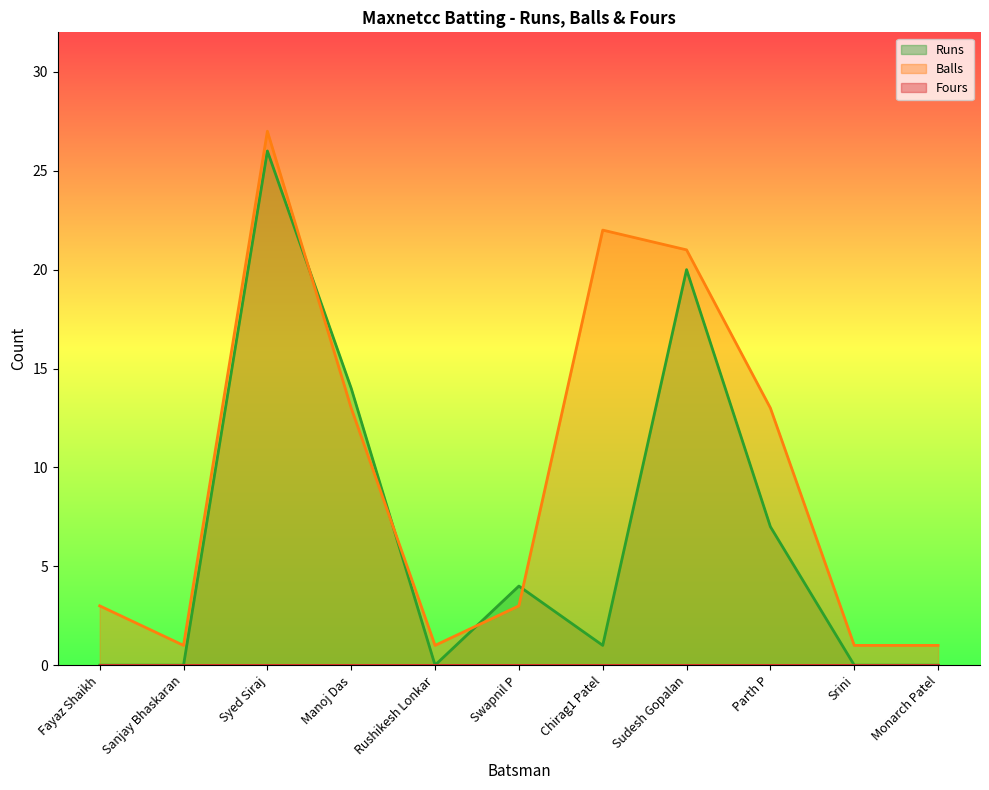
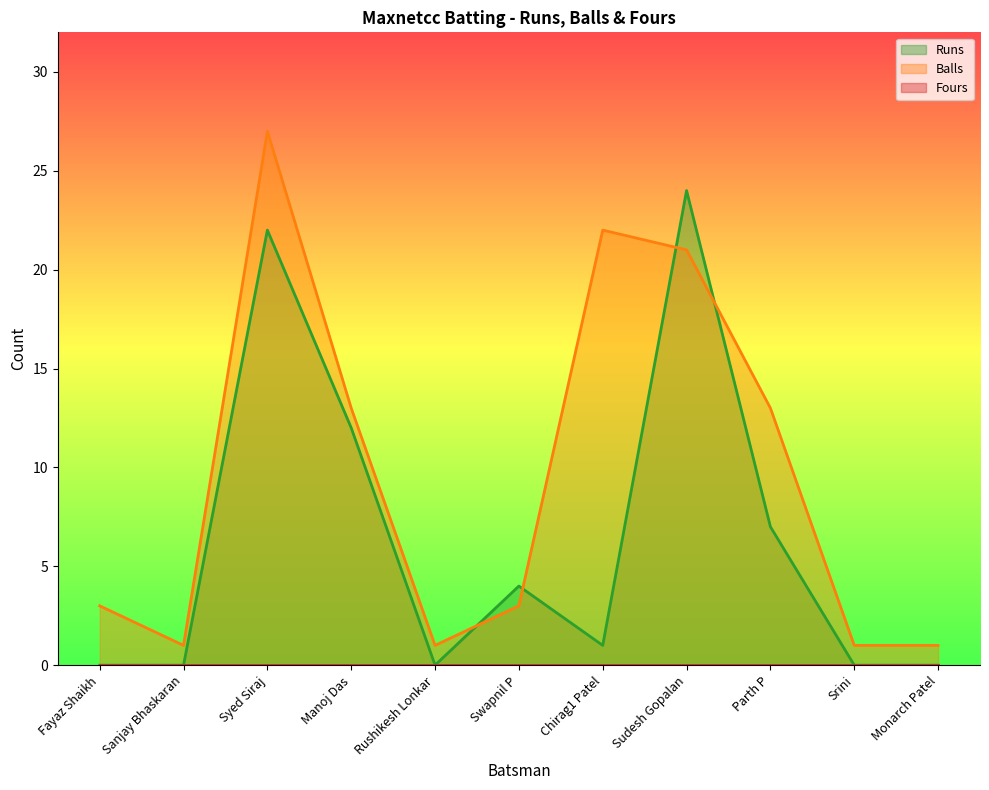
  {
    "Runs": {
-     "Syed Siraj": 26,
-     "Manoj Das": 14,
+     "Syed Siraj": 22,
+     "Manoj Das": 12,
      "Swapnil P": 4,
      "Chirag1 Patel": 1,
-     "Sudesh Gopalan": 20,
+     "Sudesh Gopalan": 24,
      "Parth P": 7
    }
  }
